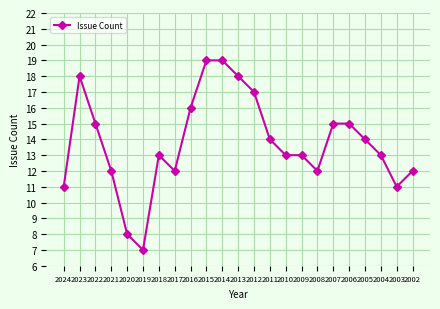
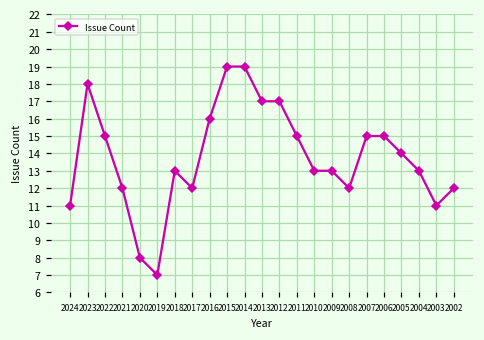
  {
    "2024": 11,
    "2023": 18,
    "2022": 15,
    "2021": 12,
    "2020": 8,
    "2019": 7,
    "2018": 13,
    "2017": 12,
    "2016": 16,
    "2015": 19,
    "2014": 19,
-   "2013": 18,
+   "2013": 17,
    "2012": 17,
-   "2011": 14,
+   "2011": 15,
    "2010": 13,
    "2009": 13,
    "2008": 12,
    "2007": 15,
    "2006": 15,
    "2005": 14,
    "2004": 13,
    "2003": 11,
    "2002": 12
  }
